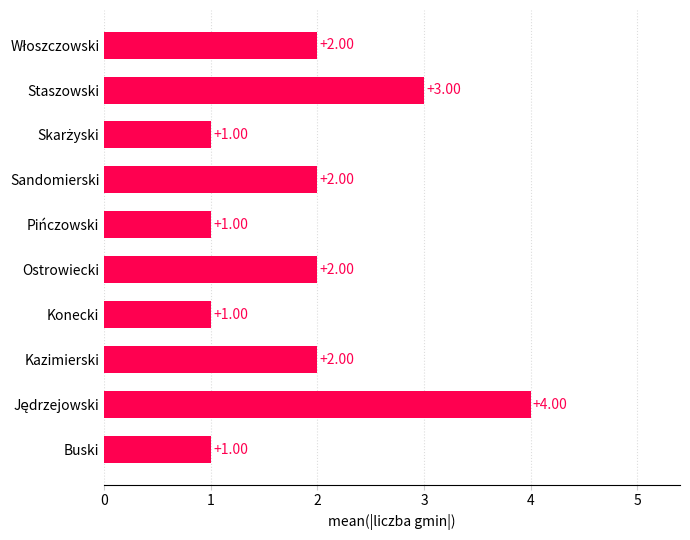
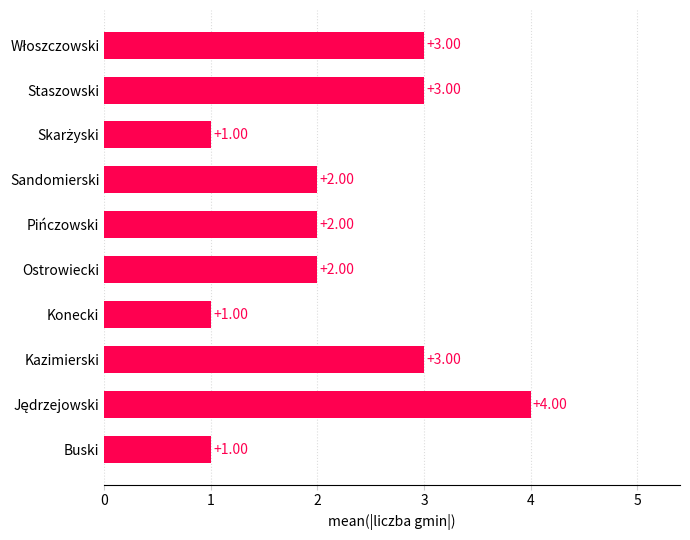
  {
-   "Włoszczowski": "+2.00",
+   "Włoszczowski": "+3.00",
    "Staszowski": "+3.00",
    "Skarżyski": "+1.00",
    "Sandomierski": "+2.00",
-   "Pińczowski": "+1.00",
+   "Pińczowski": "+2.00",
    "Ostrowiecki": "+2.00",
    "Konecki": "+1.00",
-   "Kazimierski": "+2.00",
+   "Kazimierski": "+3.00",
    "Jędrzejowski": "+4.00",
    "Buski": "+1.00"
  }
